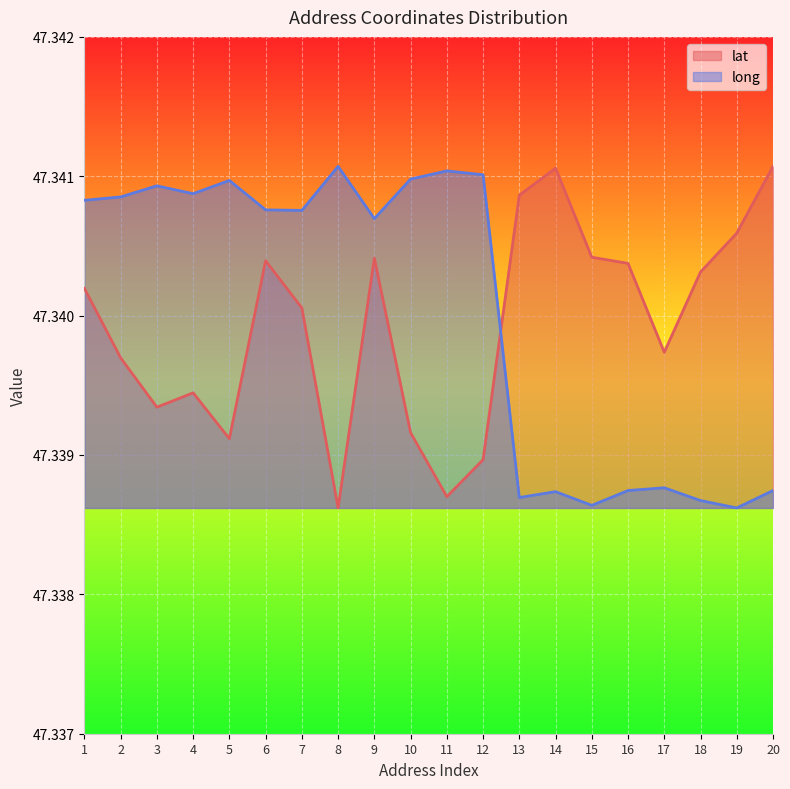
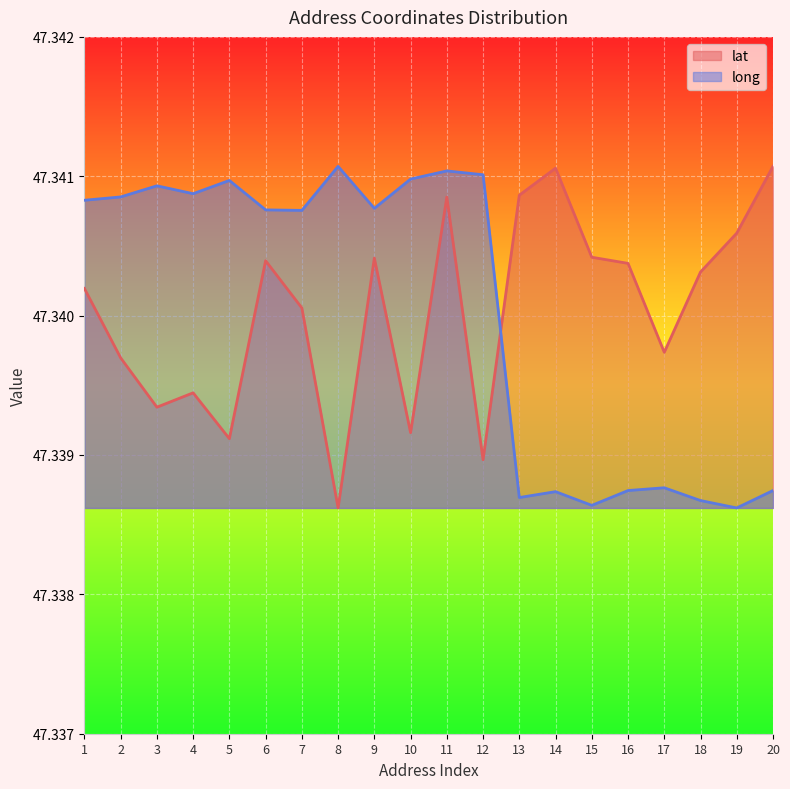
  {
    "lat": {
      "1": 47.34020,
      "2": 47.33970,
      "3": 47.33934,
      "4": 47.33945,
      "5": 47.33912,
      "6": 47.34039,
      "7": 47.34006,
      "8": 47.33862,
      "9": 47.34041,
      "10": 47.33916,
-     "11": 47.33870,
+     "11": 47.34085,
      "12": 47.33897,
      "13": 47.34086,
      "14": 47.34106,
      "15": 47.34042,
      "16": 47.34038,
      "17": 47.33974,
      "18": 47.34031,
      "19": 47.34059,
      "20": 47.34107
    },
    "long": {
      "1": 47.34083,
      "2": 47.34085,
      "3": 47.34093,
      "4": 47.34087,
      "5": 47.34097,
      "6": 47.34076,
      "7": 47.34076,
      "8": 47.34107,
-     "9": 47.34070,
+     "9": 47.34077,
      "10": 47.34098,
      "11": 47.34104,
      "12": 47.34101,
      "13": 47.33869,
      "14": 47.33874,
      "15": 47.33864,
      "16": 47.33874,
      "17": 47.33876,
      "18": 47.33867,
      "19": 47.33862,
      "20": 47.33874
    }
  }
